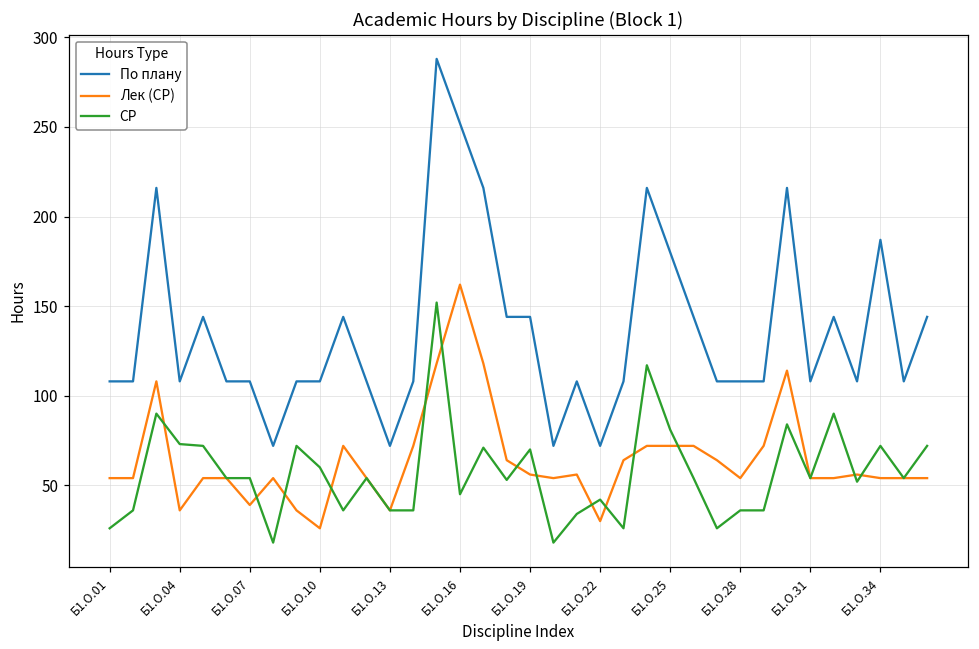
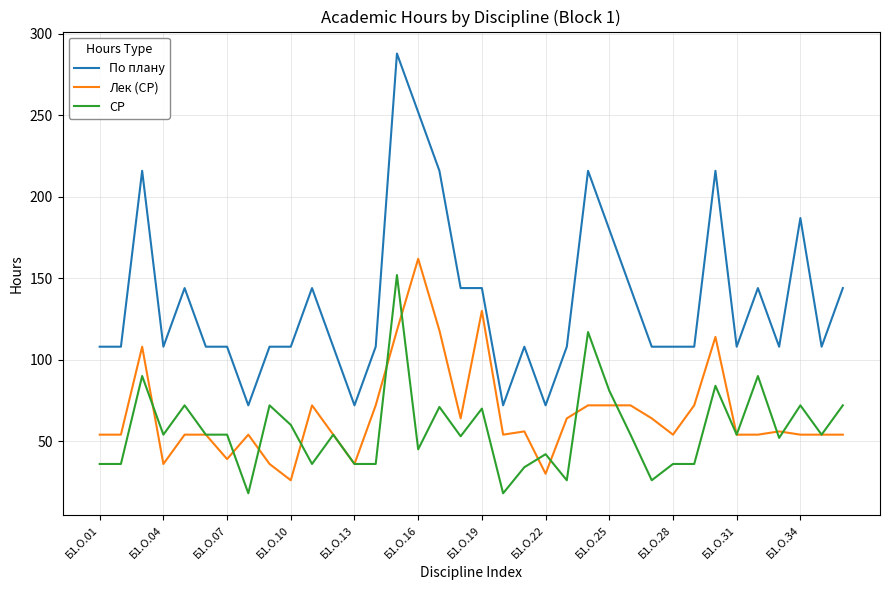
  {
    "По плану": {
      "Б1.О.01": 108,
      "Б1.О.04": 108,
      "Б1.О.07": 108,
      "Б1.О.10": 108,
      "Б1.О.13": 72,
      "Б1.О.16": 252,
      "Б1.О.19": 144,
      "Б1.О.22": 72,
      "Б1.О.25": 180,
      "Б1.О.28": 108,
      "Б1.О.31": 108,
      "Б1.О.34": 187
    },
    "Лек (СР)": {
      "Б1.О.01": 54,
      "Б1.О.04": 36,
      "Б1.О.07": 39,
      "Б1.О.10": 26,
      "Б1.О.16": 162,
-     "Б1.О.19": 56,
+     "Б1.О.19": 130,
      "Б1.О.22": 30,
      "Б1.О.25": 72,
      "Б1.О.28": 54,
      "Б1.О.34": 54
    },
    "СР": {
-     "Б1.О.01": 26,
-     "Б1.О.04": 73,
+     "Б1.О.01": 36,
+     "Б1.О.04": 54,
      "Б1.О.07": 54,
      "Б1.О.10": 60,
      "Б1.О.16": 45,
      "Б1.О.19": 70,
      "Б1.О.22": 42,
      "Б1.О.25": 81,
      "Б1.О.28": 36,
      "Б1.О.34": 72
    }
  }
